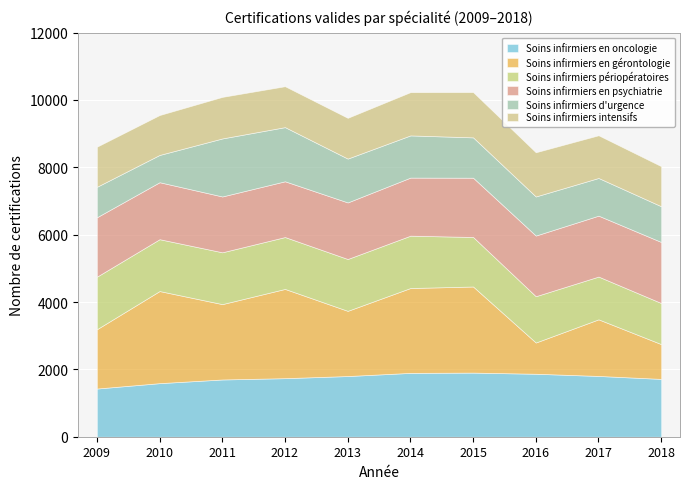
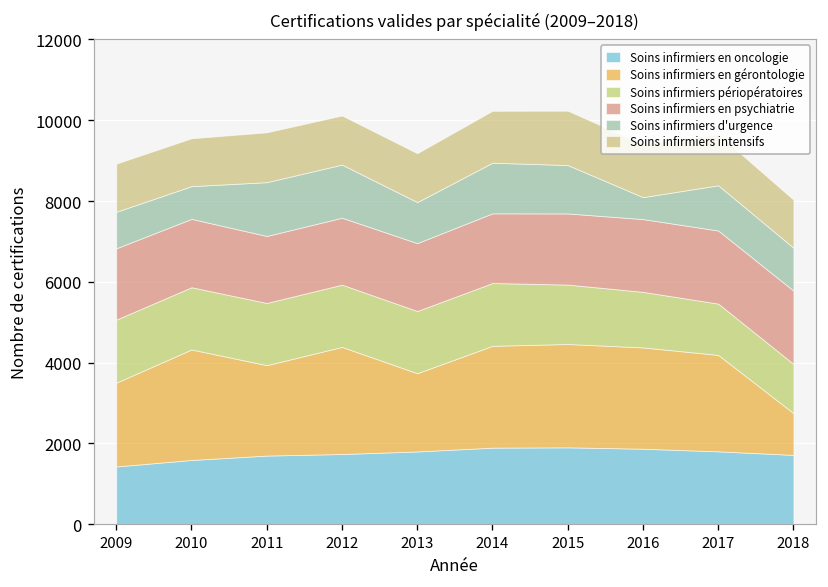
  {
    "Soins infirmiers en oncologie": {
      "2009": 1400,
      "2010": 1600,
      "2011": 1700,
      "2012": 1700,
      "2013": 1800,
      "2014": 1900,
      "2015": 1900,
      "2016": 1900,
      "2017": 1800,
      "2018": 1700
    },
    "Soins infirmiers en gérontologie": {
-     "2009": 1800,
+     "2009": 2100,
      "2010": 2700,
      "2011": 2200,
      "2012": 2700,
      "2013": 1900,
      "2014": 2500,
      "2015": 2600,
-     "2016": 900,
-     "2017": 1700,
+     "2016": 2500,
+     "2017": 2400,
      "2018": 1000
    },
    "Soins infirmiers d'urgence": {
      "2009": 900,
      "2010": 800,
-     "2011": 1700,
-     "2012": 1600,
-     "2013": 1300,
+     "2011": 1300,
+     "2012": 1300,
+     "2013": 1000,
      "2014": 1300,
      "2015": 1200,
-     "2016": 1200,
+     "2016": 500,
      "2017": 1100,
      "2018": 1100
    }
  }
